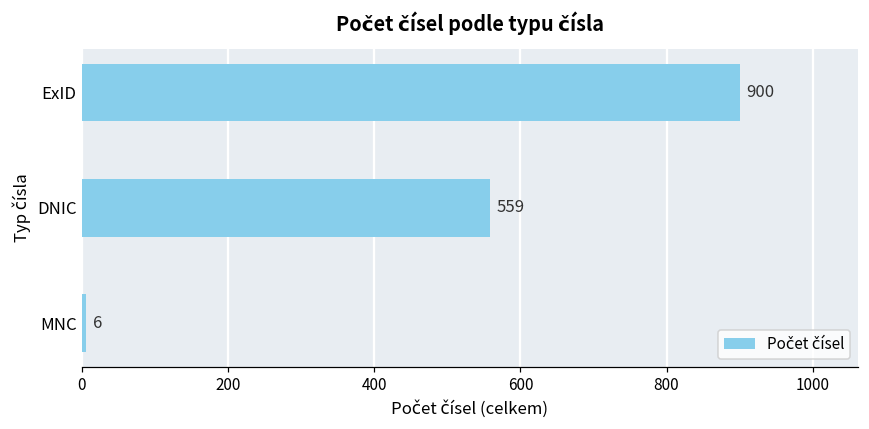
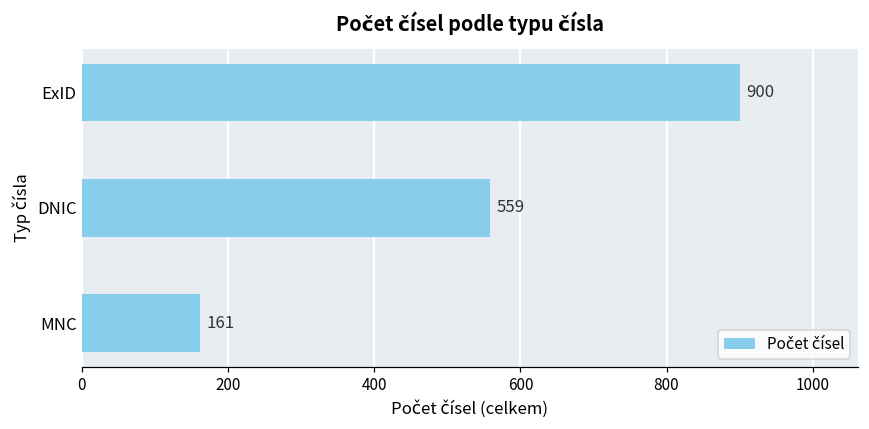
  {
    "ExID": 900,
    "DNIC": 559,
-   "MNC": 6
+   "MNC": 161
  }
